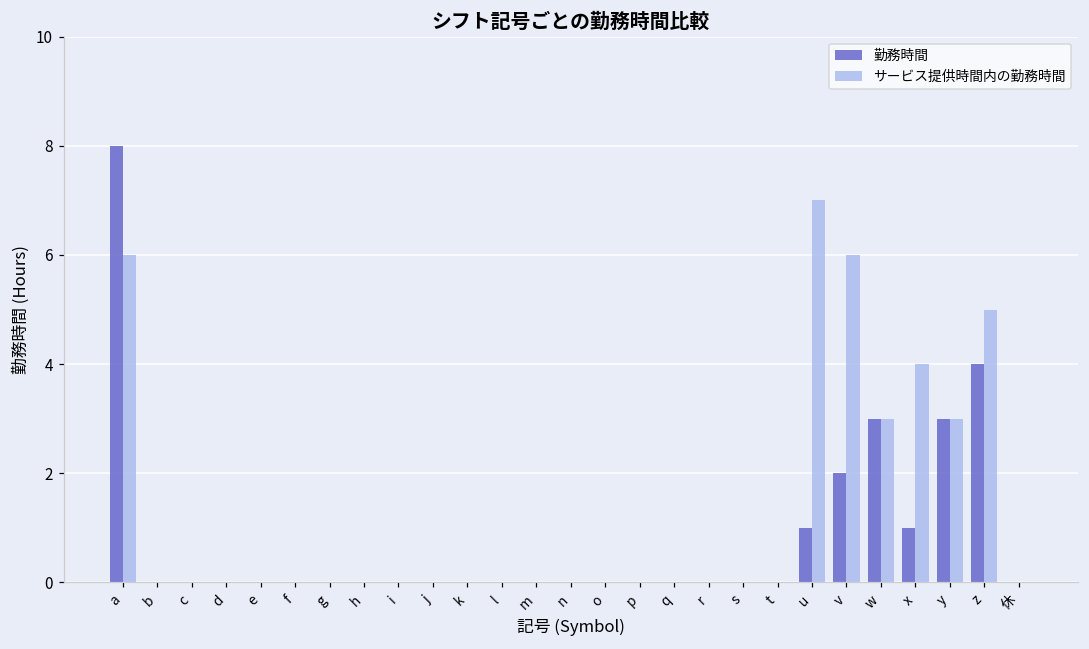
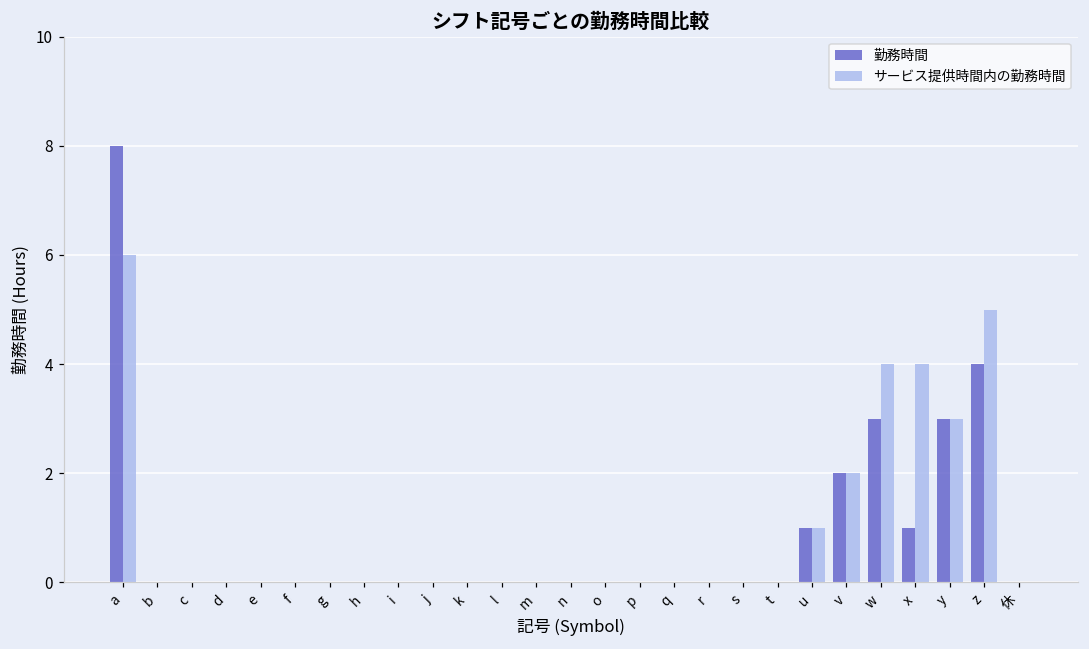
  {
    "勤務時間": {
      "a": 8,
      "b": 0,
      "c": 0,
      "d": 0,
      "e": 0,
      "f": 0,
      "g": 0,
      "h": 0,
      "i": 0,
      "j": 0,
      "k": 0,
      "l": 0,
      "m": 0,
      "n": 0,
      "o": 0,
      "p": 0,
      "q": 0,
      "r": 0,
      "s": 0,
      "t": 0,
      "u": 1,
      "v": 2,
      "w": 3,
      "x": 1,
      "y": 3,
      "z": 4,
      "休": 0
    },
    "サービス提供時間内の勤務時間": {
      "a": 6,
      "b": 0,
      "c": 0,
      "d": 0,
      "e": 0,
      "f": 0,
      "g": 0,
      "h": 0,
      "i": 0,
      "j": 0,
      "k": 0,
      "l": 0,
      "m": 0,
      "n": 0,
      "o": 0,
      "p": 0,
      "q": 0,
      "r": 0,
      "s": 0,
      "t": 0,
-     "u": 7,
-     "v": 6,
-     "w": 3,
+     "u": 1,
+     "v": 2,
+     "w": 4,
      "x": 4,
      "y": 3,
      "z": 5,
      "休": 0
    }
  }
